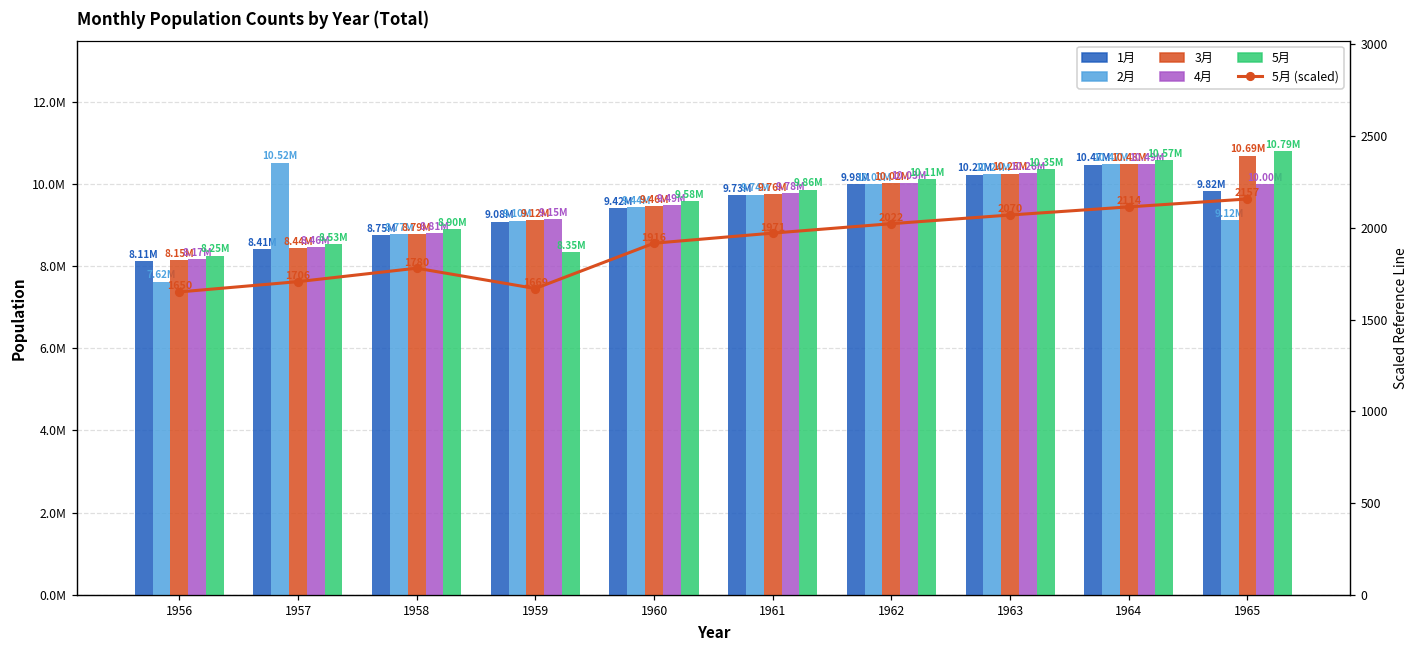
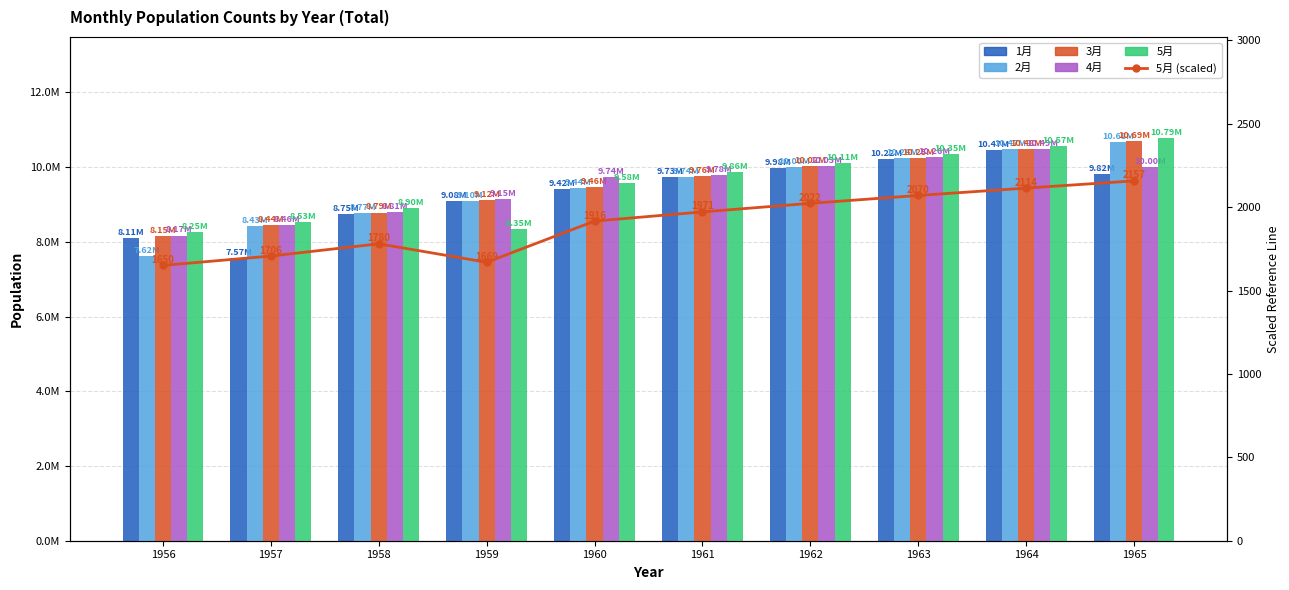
  {
    "1月": {
      "1956": "8.11M",
-     "1957": "8.41M",
+     "1957": "7.57M",
      "1965": "9.82M"
    },
    "2月": {
      "1956": "7.62M",
-     "1957": "10.52M",
-     "1965": "9.12M"
+     "1957": "8.43M",
+     "1965": "10.68M"
    },
    "4月": {
-     "1960": "9.49M",
+     "1960": "9.74M",
      "1965": "10.00M"
    },
    "5月": {
      "1959": "8.35M",
      "1965": "10.79M"
    }
  }
